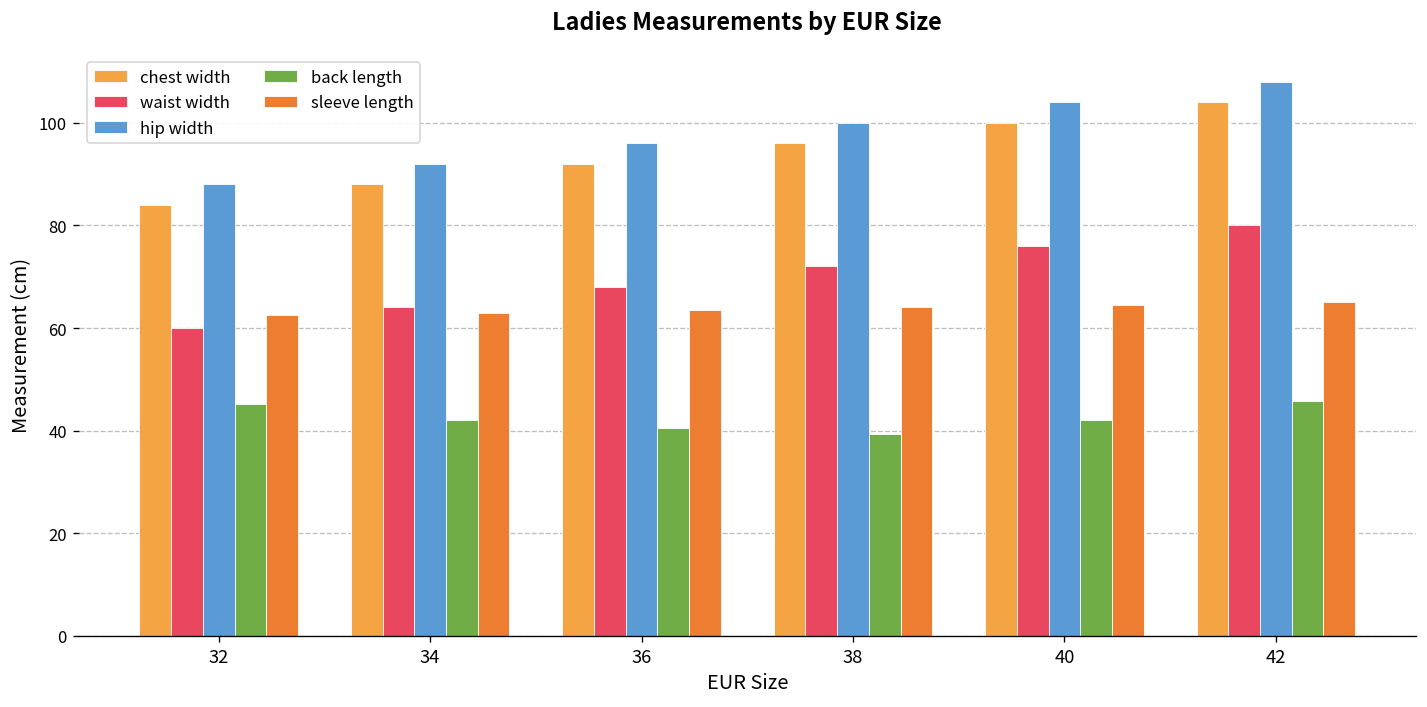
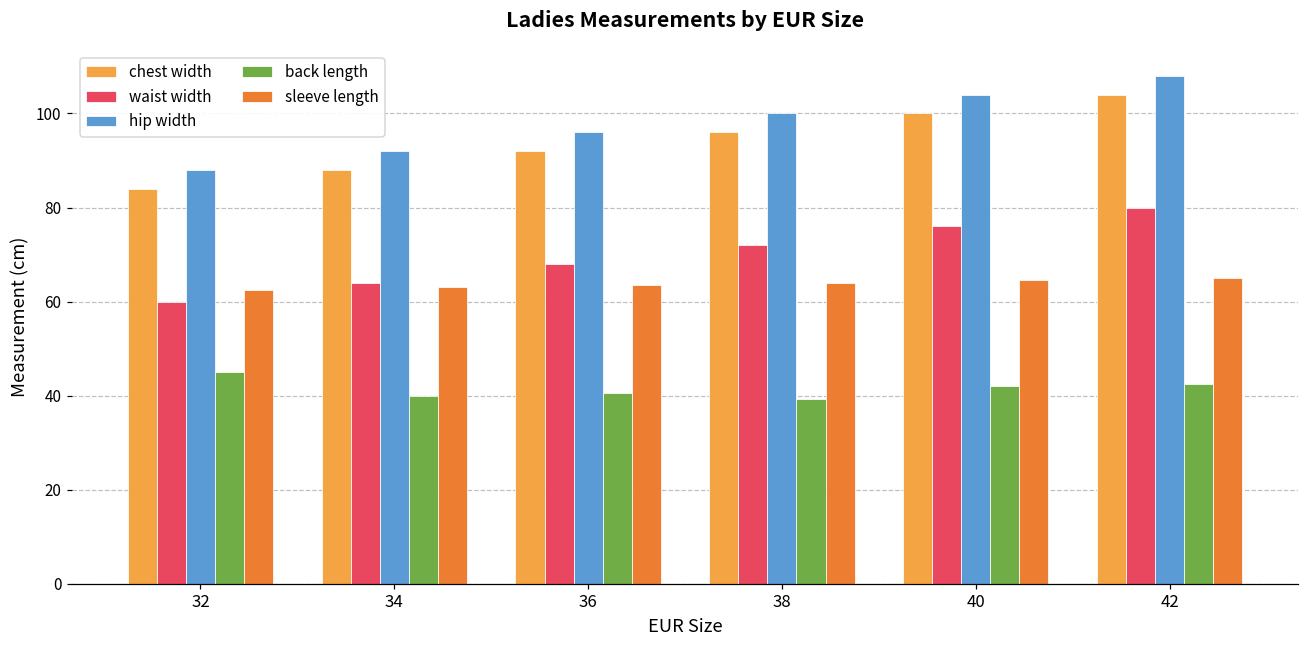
  {
    "waist width": {
      "32": 60,
      "34": 64,
      "36": 68,
      "38": 72,
      "40": 76,
      "42": 80
    },
    "hip width": {
      "32": 88,
      "34": 92,
      "36": 96,
      "38": 100,
      "40": 104,
      "42": 108
    },
    "back length": {
      "32": 45,
-     "34": 42,
+     "34": 40,
      "36": 41,
      "38": 39,
      "40": 42,
-     "42": 46
+     "42": 43
    }
  }
